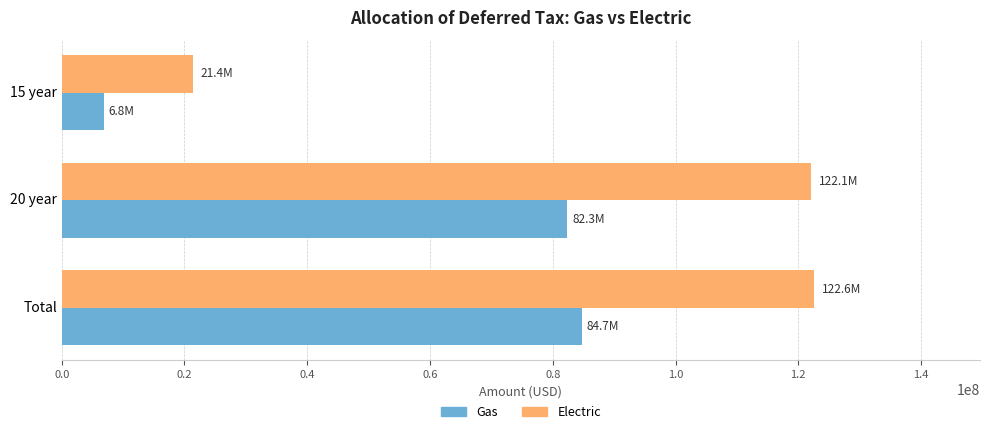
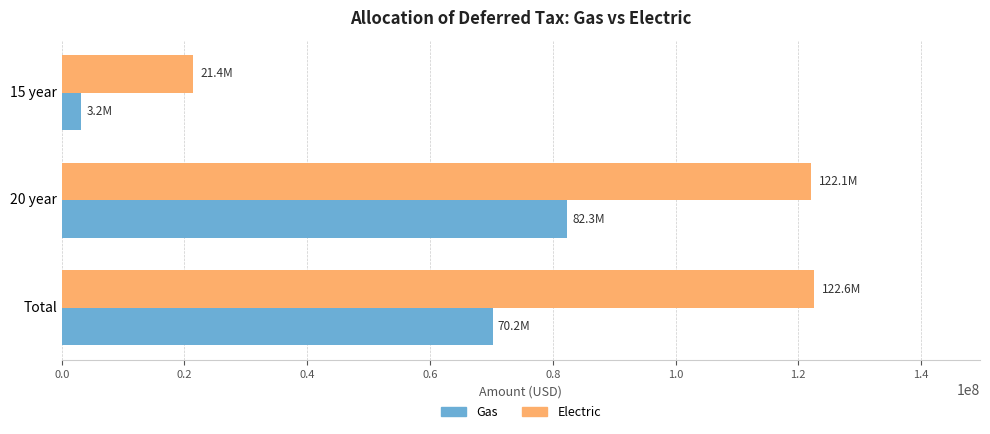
  {
    "Gas": {
-     "15 year": "6.8M",
+     "15 year": "3.2M",
      "20 year": "82.3M",
-     "Total": "84.7M"
+     "Total": "70.2M"
    },
    "Electric": {
      "15 year": "21.4M",
      "20 year": "122.1M",
      "Total": "122.6M"
    }
  }
